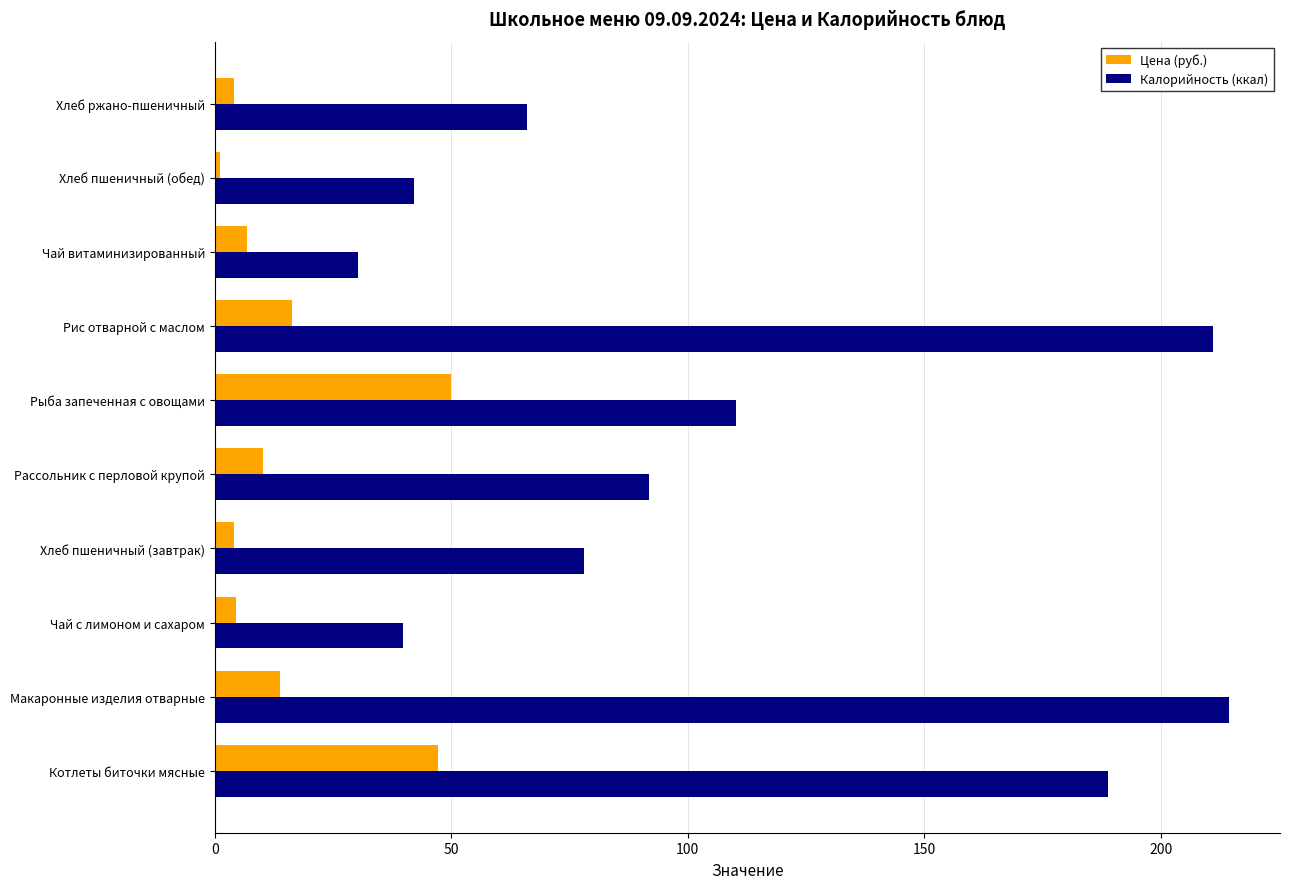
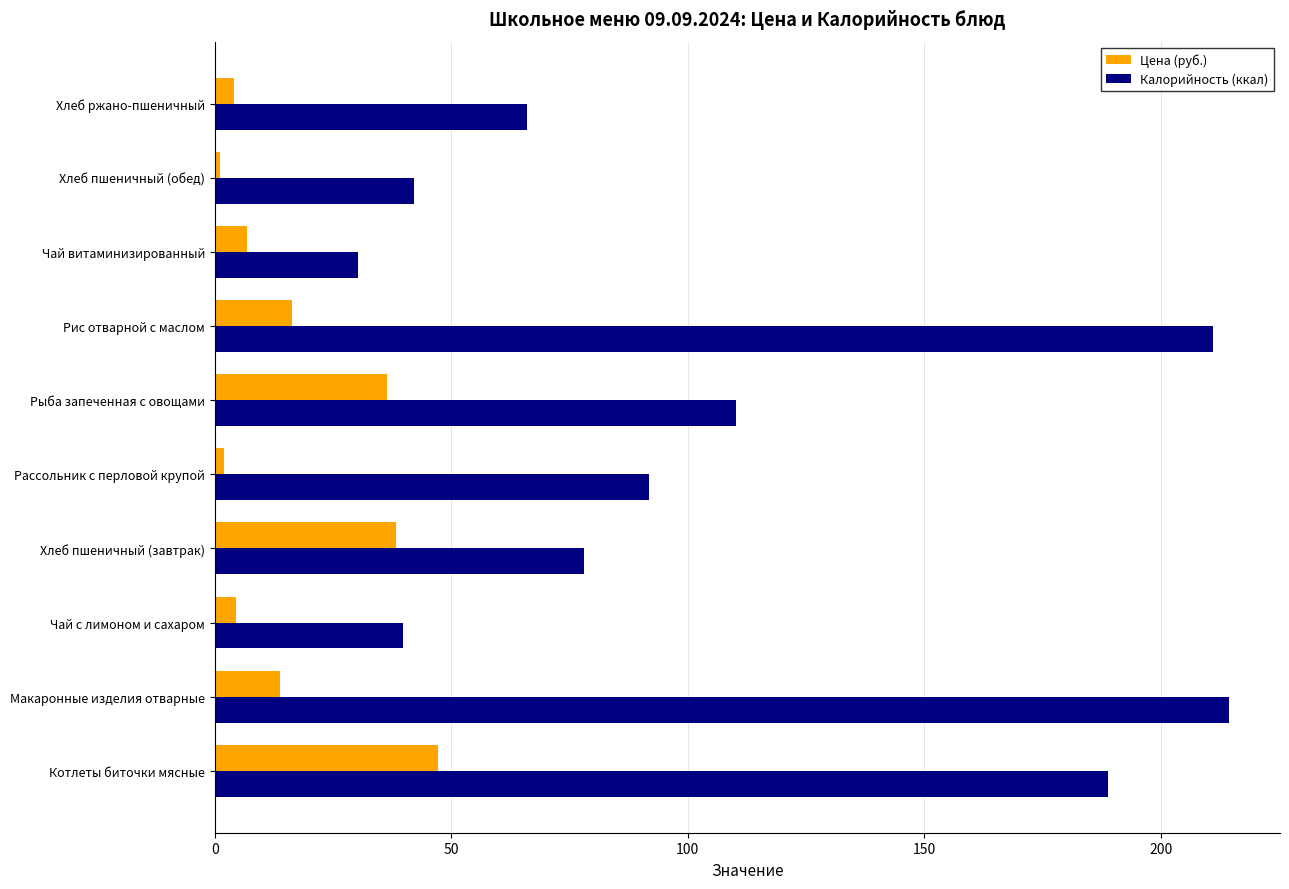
  {
    "Цена (руб.)": {
      "Хлеб ржано-пшеничный": 4,
      "Хлеб пшеничный (обед)": 1,
      "Чай витаминизированный": 7,
      "Рис отварной с маслом": 16,
-     "Рыба запеченная с овощами": 50,
-     "Рассольник с перловой крупой": 10,
-     "Хлеб пшеничный (завтрак)": 4,
+     "Рыба запеченная с овощами": 36,
+     "Рассольник с перловой крупой": 2,
+     "Хлеб пшеничный (завтрак)": 38,
      "Чай с лимоном и сахаром": 5,
      "Макаронные изделия отварные": 14,
      "Котлеты биточки мясные": 47
    },
    "Калорийность (ккал)": {
      "Хлеб ржано-пшеничный": 66,
      "Хлеб пшеничный (обед)": 42,
      "Чай витаминизированный": 30,
      "Рис отварной с маслом": 211,
      "Рыба запеченная с овощами": 110,
      "Рассольник с перловой крупой": 92,
      "Хлеб пшеничный (завтрак)": 78,
      "Чай с лимоном и сахаром": 40,
      "Макаронные изделия отварные": 214,
      "Котлеты биточки мясные": 189
    }
  }
